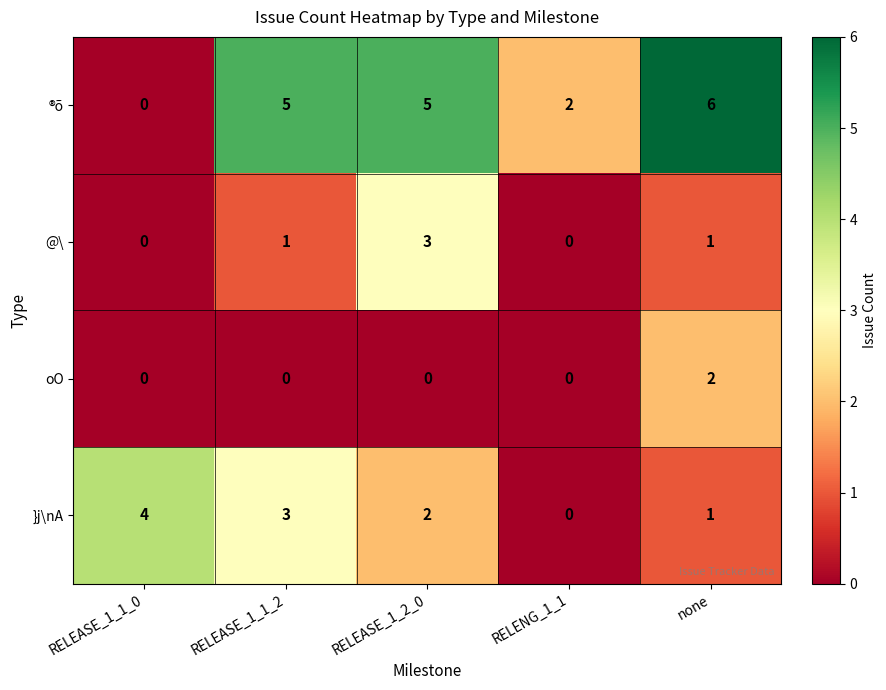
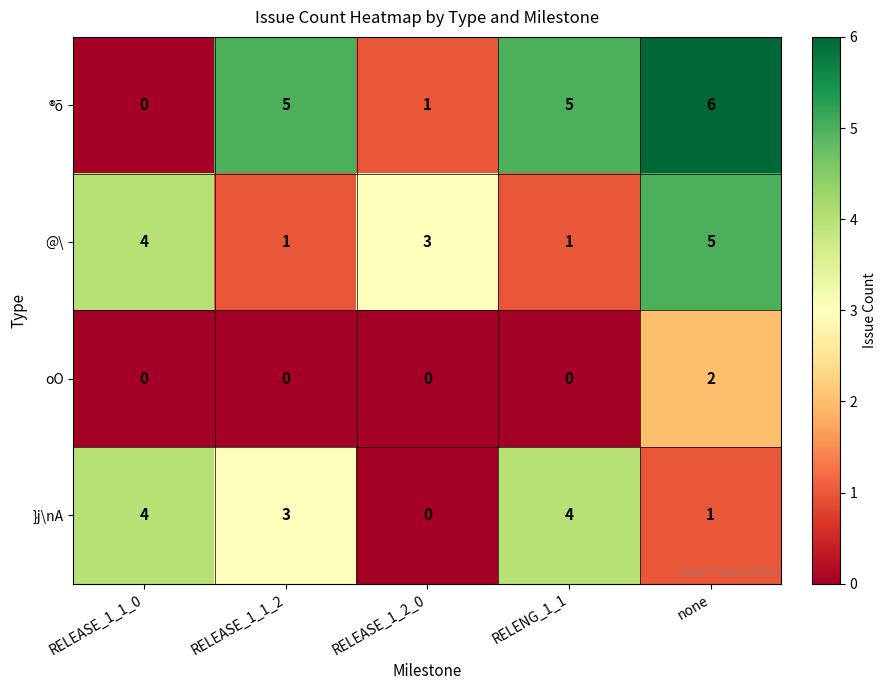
  {
    "®õ": {
      "RELEASE_1_1_0": 0,
      "RELEASE_1_1_2": 5,
-     "RELEASE_1_2_0": 5,
-     "RELENG_1_1": 2,
+     "RELEASE_1_2_0": 1,
+     "RELENG_1_1": 5,
      "none": 6
    },
    "@\\": {
-     "RELEASE_1_1_0": 0,
+     "RELEASE_1_1_0": 4,
      "RELEASE_1_1_2": 1,
      "RELEASE_1_2_0": 3,
-     "RELENG_1_1": 0,
-     "none": 1
+     "RELENG_1_1": 1,
+     "none": 5
    },
    "oO": {
      "RELEASE_1_1_0": 0,
      "RELEASE_1_1_2": 0,
      "RELEASE_1_2_0": 0,
      "RELENG_1_1": 0,
      "none": 2
    },
    "}j\\nA": {
      "RELEASE_1_1_0": 4,
      "RELEASE_1_1_2": 3,
-     "RELEASE_1_2_0": 2,
-     "RELENG_1_1": 0
+     "RELEASE_1_2_0": 0,
+     "RELENG_1_1": 4
    }
  }
